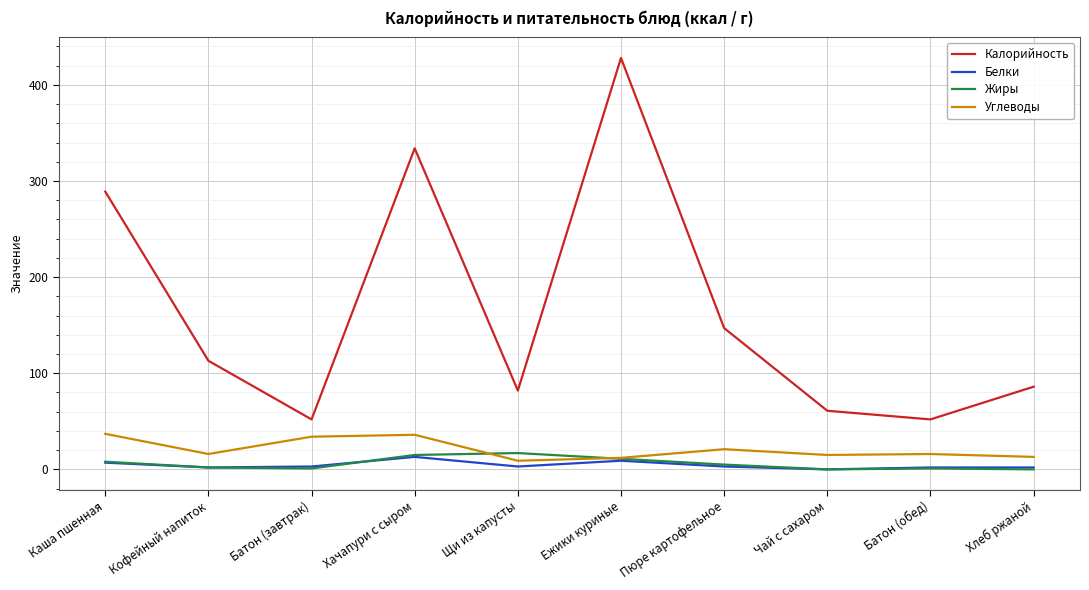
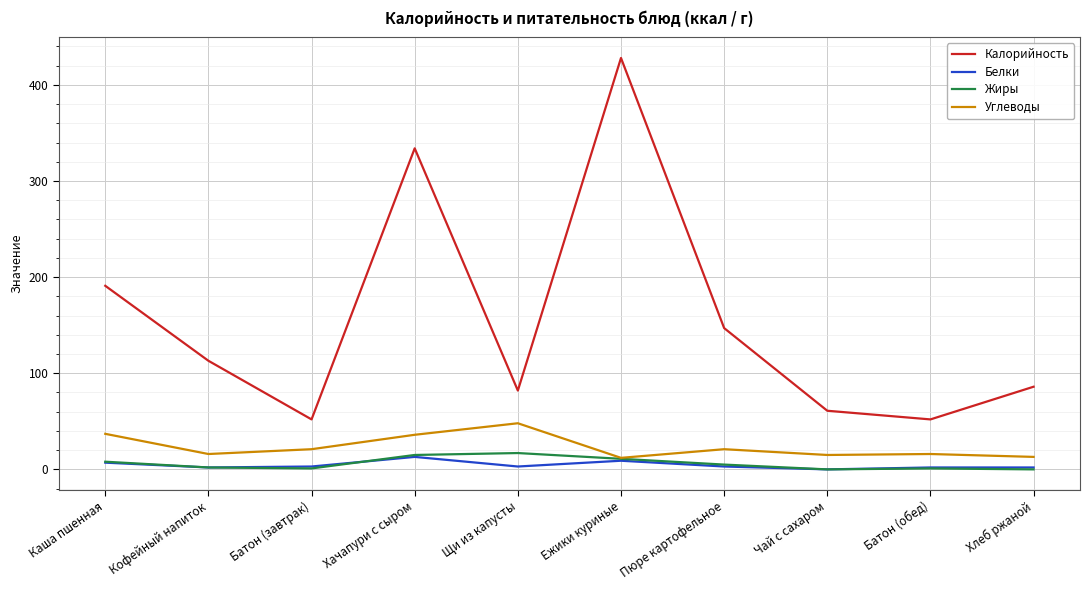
  {
    "Калорийность": {
-     "Каша пшенная": 290,
+     "Каша пшенная": 190,
      "Кофейный напиток": 110,
      "Батон (завтрак)": 50,
      "Хачапури с сыром": 330,
      "Щи из капусты": 80,
      "Ежики куриные": 430,
      "Пюре картофельное": 150,
      "Чай с сахаром": 60,
      "Батон (обед)": 50,
      "Хлеб ржаной": 90
    },
    "Белки": {
      "Щи из капусты": 0
    },
    "Жиры": {
      "Щи из капусты": 20
    },
    "Углеводы": {
      "Каша пшенная": 40,
      "Кофейный напиток": 20,
-     "Батон (завтрак)": 30,
+     "Батон (завтрак)": 20,
      "Хачапури с сыром": 40,
-     "Щи из капусты": 10,
+     "Щи из капусты": 50,
      "Пюре картофельное": 20,
      "Чай с сахаром": 20,
      "Батон (обед)": 20,
      "Хлеб ржаной": 10
    }
  }
